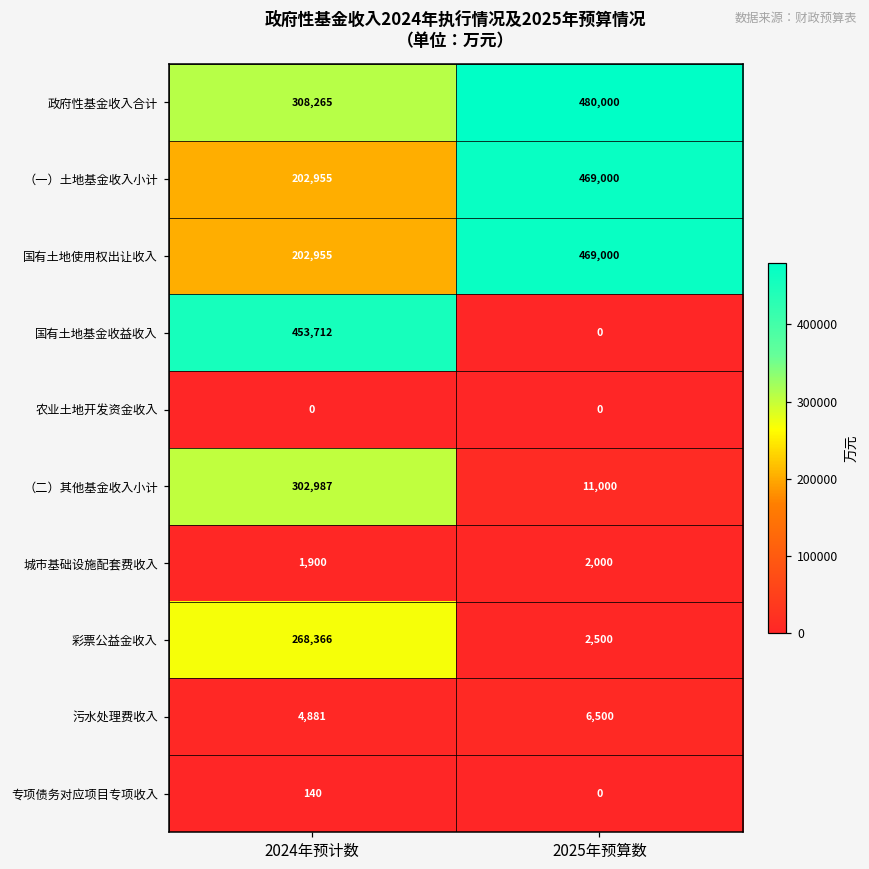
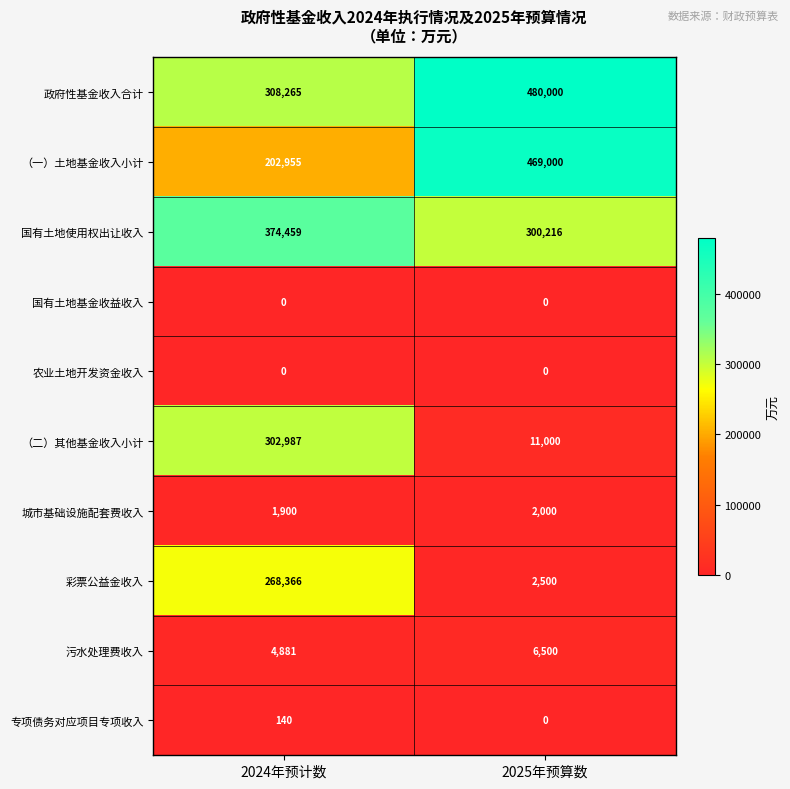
  {
    "政府性基金收入合计": {
      "2024年预计数": "308,265",
      "2025年预算数": "480,000"
    },
    "（一）土地基金收入小计": {
      "2024年预计数": "202,955",
      "2025年预算数": "469,000"
    },
    "国有土地使用权出让收入": {
-     "2024年预计数": "202,955",
-     "2025年预算数": "469,000"
+     "2024年预计数": "374,459",
+     "2025年预算数": "300,216"
    },
    "国有土地基金收益收入": {
-     "2024年预计数": "453,712",
+     "2024年预计数": "0",
      "2025年预算数": "0"
    },
    "农业土地开发资金收入": {
      "2024年预计数": "0",
      "2025年预算数": "0"
    },
    "（二）其他基金收入小计": {
      "2024年预计数": "302,987",
      "2025年预算数": "11,000"
    },
    "城市基础设施配套费收入": {
      "2024年预计数": "1,900",
      "2025年预算数": "2,000"
    },
    "彩票公益金收入": {
      "2024年预计数": "268,366",
      "2025年预算数": "2,500"
    },
    "污水处理费收入": {
      "2024年预计数": "4,881",
      "2025年预算数": "6,500"
    },
    "专项债务对应项目专项收入": {
      "2024年预计数": "140",
      "2025年预算数": "0"
    }
  }
